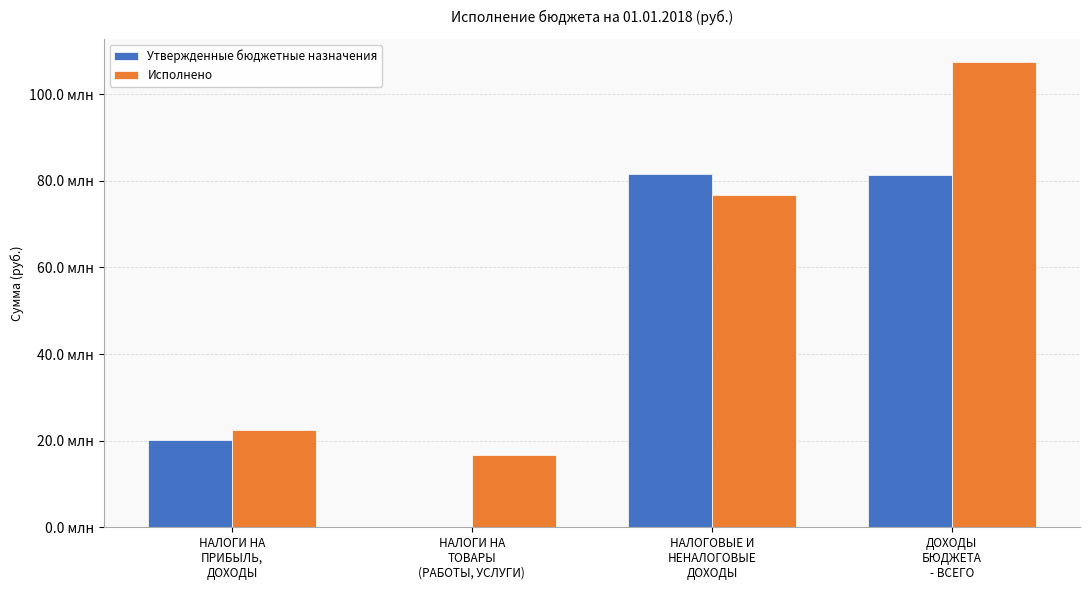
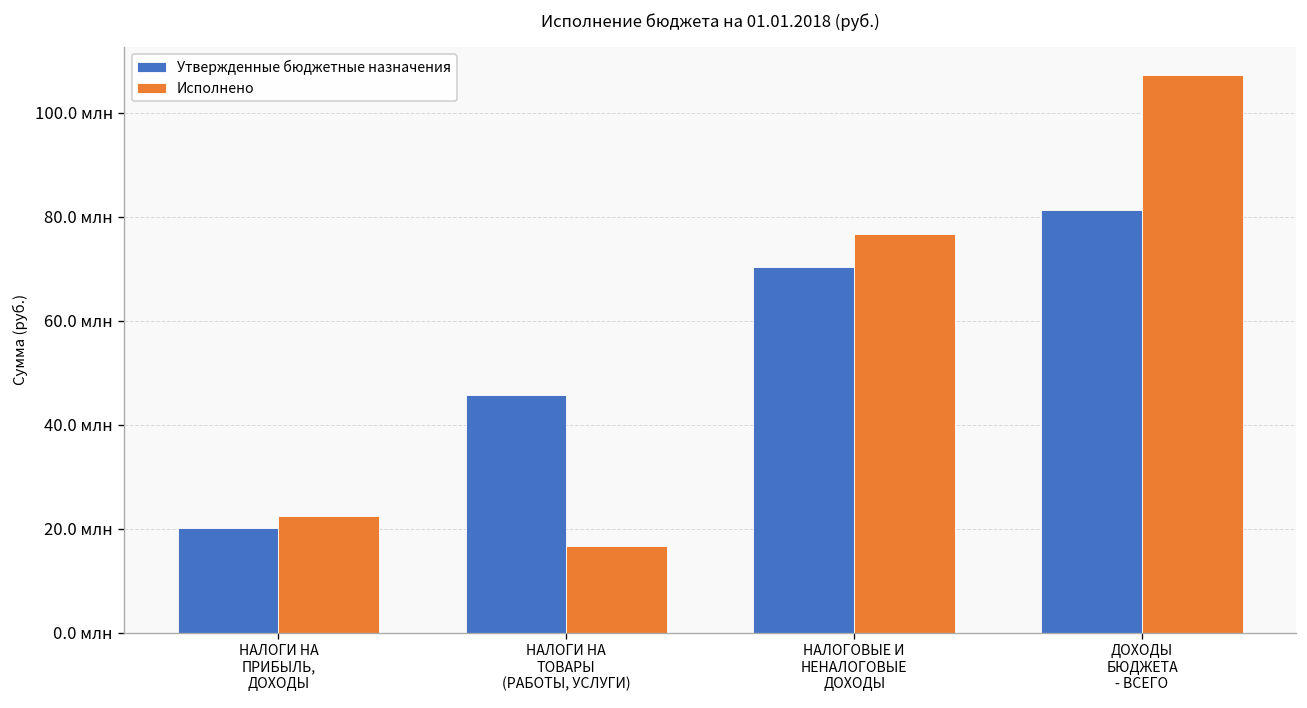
  {
    "Утвержденные бюджетные назначения": {
      "НАЛОГИ НА ПРИБЫЛЬ, ДОХОДЫ": "20 млн",
-     "НАЛОГИ НА ТОВАРЫ (РАБОТЫ, УСЛУГИ)": "0 млн",
-     "НАЛОГОВЫЕ И НЕНАЛОГОВЫЕ ДОХОДЫ": "82 млн",
+     "НАЛОГИ НА ТОВАРЫ (РАБОТЫ, УСЛУГИ)": "46 млн",
+     "НАЛОГОВЫЕ И НЕНАЛОГОВЫЕ ДОХОДЫ": "70 млн",
      "ДОХОДЫ БЮДЖЕТА - ВСЕГО": "81 млн"
    },
    "Исполнено": {
      "НАЛОГИ НА ПРИБЫЛЬ, ДОХОДЫ": "23 млн",
      "НАЛОГИ НА ТОВАРЫ (РАБОТЫ, УСЛУГИ)": "17 млн",
      "НАЛОГОВЫЕ И НЕНАЛОГОВЫЕ ДОХОДЫ": "77 млн",
      "ДОХОДЫ БЮДЖЕТА - ВСЕГО": "107 млн"
    }
  }
